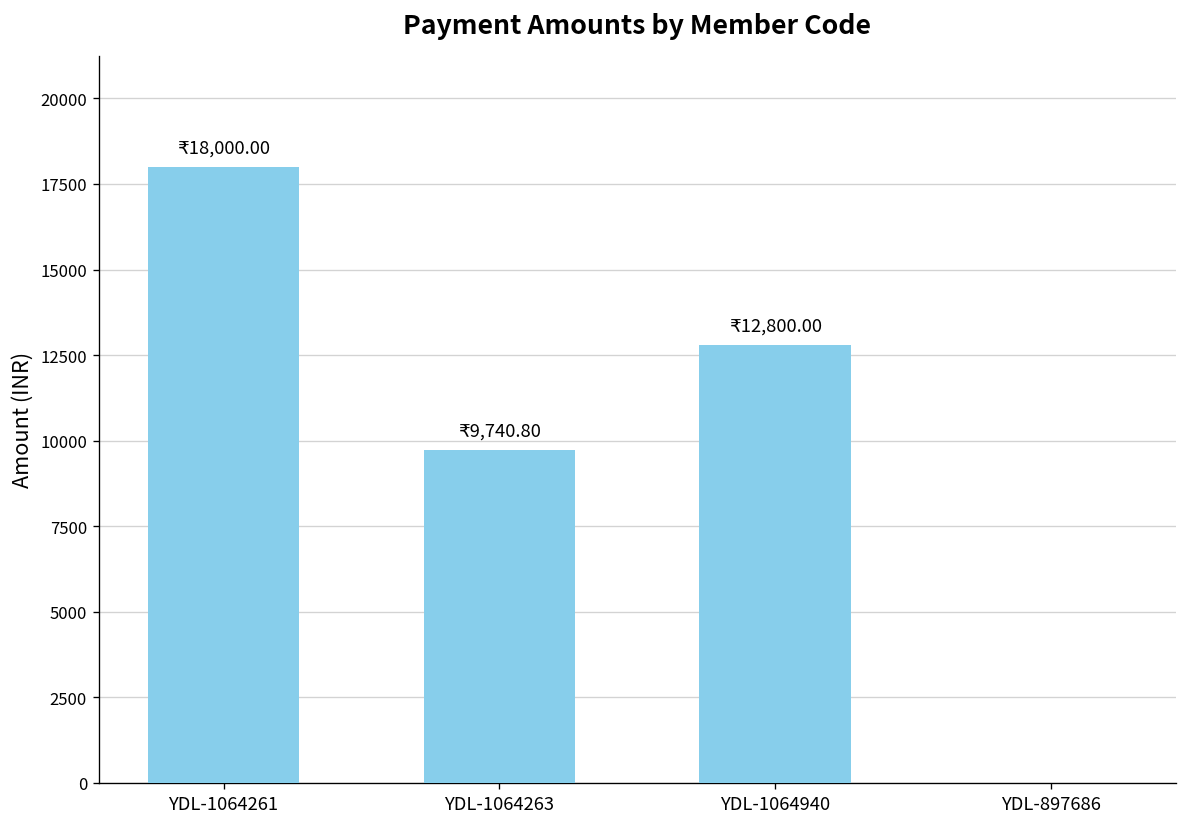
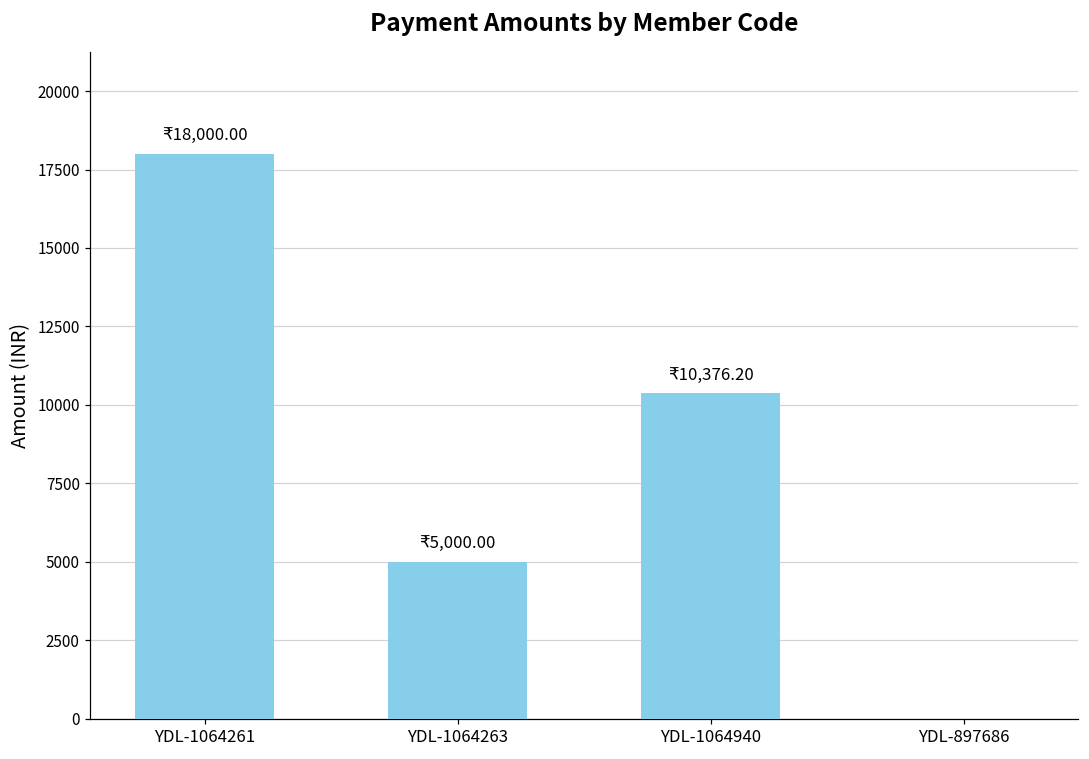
  {
    "YDL-1064261": "18,000.00",
-   "YDL-1064263": "9,740.80",
-   "YDL-1064940": "12,800.00"
+   "YDL-1064263": "5,000.00",
+   "YDL-1064940": "10,376.20"
  }
